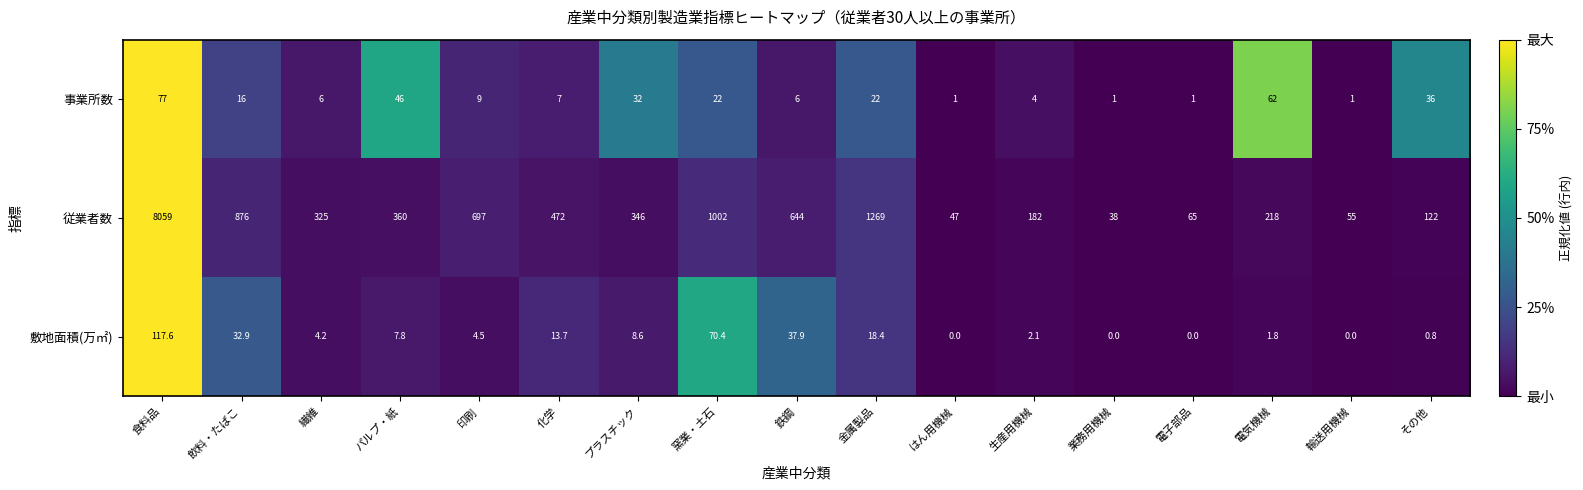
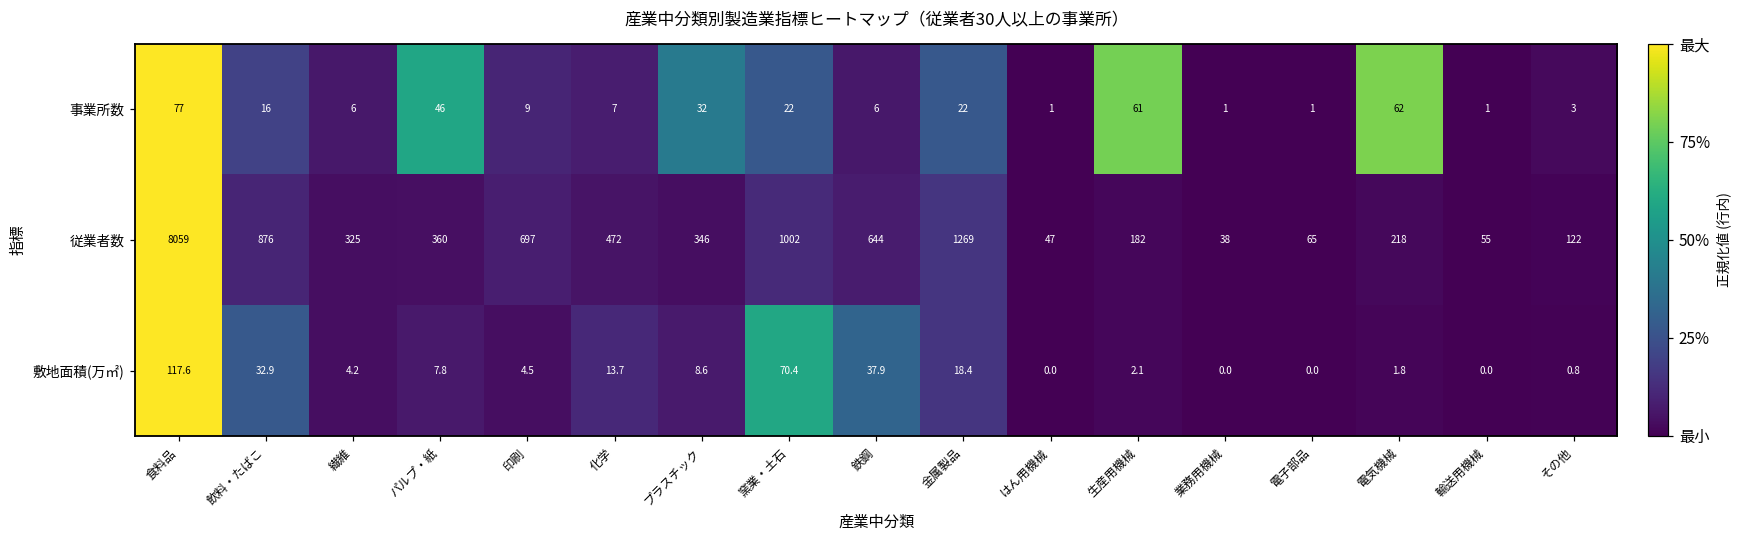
  {
    "事業所数": {
      "食料品": 77,
      "飲料・たばこ": 16,
      "繊維": 6,
      "パルプ・紙": 46,
      "印刷": 9,
      "化学": 7,
      "プラスチック": 32,
      "窯業・土石": 22,
      "鉄鋼": 6,
      "金属製品": 22,
      "はん用機械": 1,
-     "生産用機械": 4,
+     "生産用機械": 61,
      "業務用機械": 1,
      "電子部品": 1,
      "電気機械": 62,
      "輸送用機械": 1,
-     "その他": 36
+     "その他": 3
    },
    "従業者数": {
      "食料品": 8059,
      "飲料・たばこ": 876,
      "繊維": 325,
      "パルプ・紙": 360,
      "印刷": 697,
      "化学": 472,
      "プラスチック": 346,
      "窯業・土石": 1002,
      "鉄鋼": 644,
      "金属製品": 1269,
      "はん用機械": 47,
      "生産用機械": 182,
      "業務用機械": 38,
      "電子部品": 65,
      "電気機械": 218,
      "輸送用機械": 55,
      "その他": 122
    },
    "敷地面積(万㎡)": {
      "食料品": 117.6,
      "飲料・たばこ": 32.9,
      "繊維": 4.2,
      "パルプ・紙": 7.8,
      "印刷": 4.5,
      "化学": 13.7,
      "プラスチック": 8.6,
      "窯業・土石": 70.4,
      "鉄鋼": 37.9,
      "金属製品": 18.4,
      "はん用機械": 0.0,
      "生産用機械": 2.1,
      "業務用機械": 0.0,
      "電子部品": 0.0,
      "電気機械": 1.8,
      "輸送用機械": 0.0,
      "その他": 0.8
    }
  }
